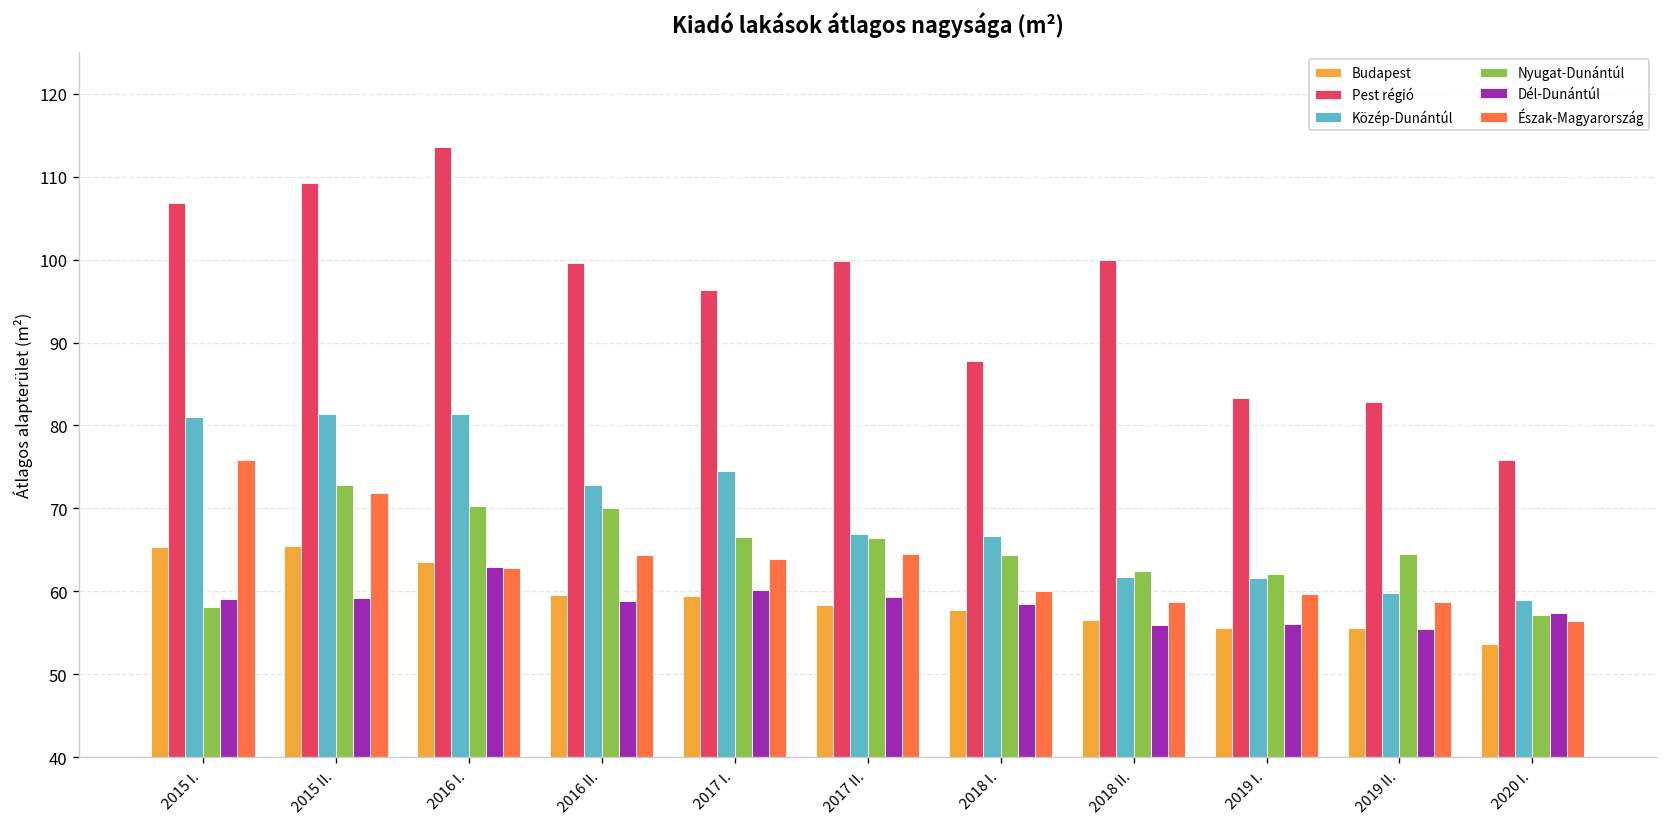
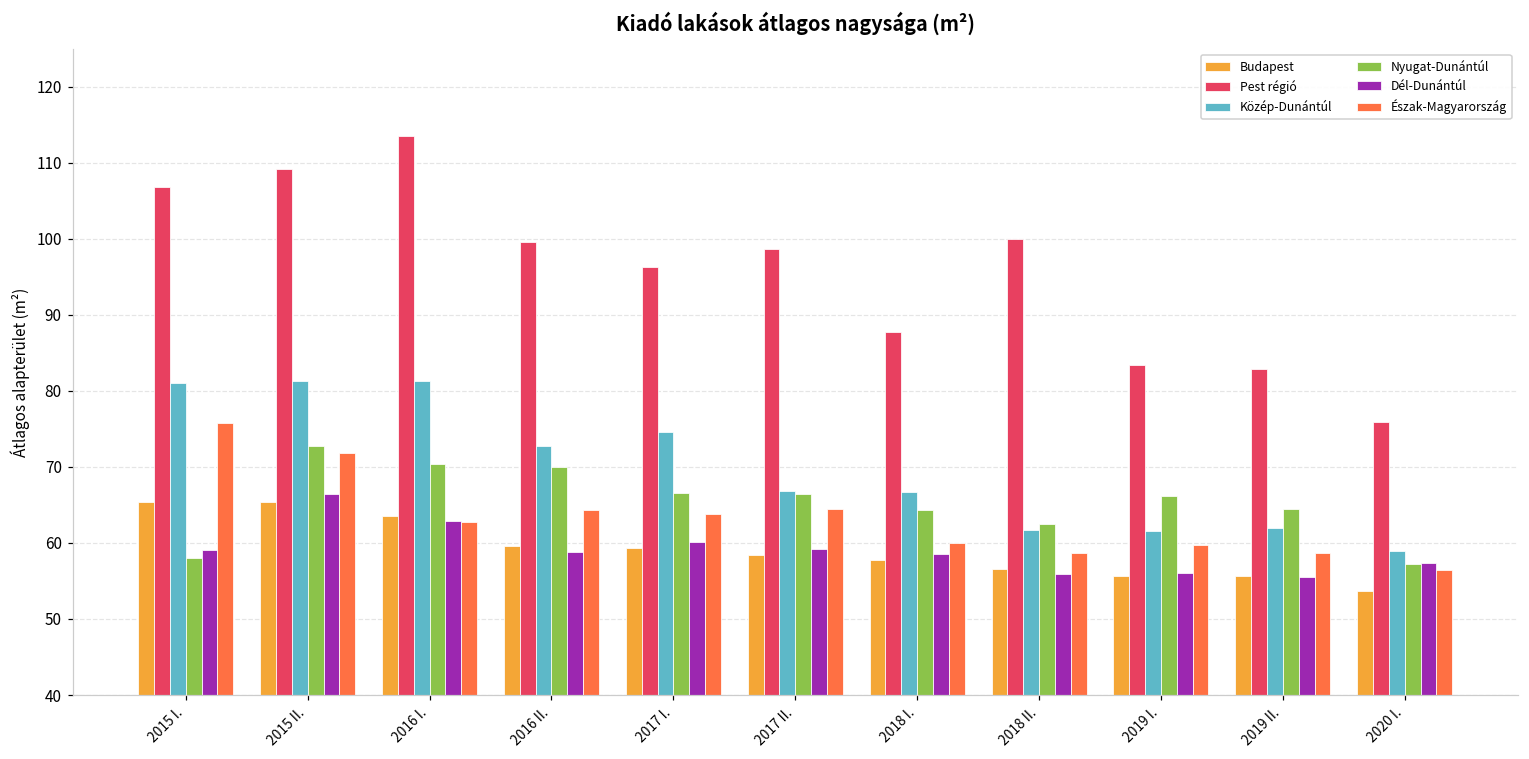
  {
    "Pest régió": {
      "2015 I.": 107,
      "2015 II.": 109,
      "2016 I.": 114,
      "2016 II.": 100,
      "2017 I.": 96,
-     "2017 II.": 100,
+     "2017 II.": 99,
      "2018 I.": 88,
      "2018 II.": 100,
      "2019 I.": 83,
      "2019 II.": 83,
      "2020 I.": 76
    },
    "Közép-Dunántúl": {
      "2015 I.": 81,
      "2015 II.": 81,
      "2016 I.": 81,
      "2016 II.": 73,
      "2017 I.": 75,
      "2017 II.": 67,
      "2018 I.": 67,
      "2018 II.": 62,
      "2019 I.": 62,
-     "2019 II.": 60,
+     "2019 II.": 62,
      "2020 I.": 59
    },
    "Nyugat-Dunántúl": {
      "2015 I.": 58,
      "2015 II.": 73,
      "2016 I.": 70,
      "2016 II.": 70,
      "2017 I.": 67,
      "2017 II.": 66,
      "2018 I.": 64,
      "2018 II.": 62,
-     "2019 I.": 62,
+     "2019 I.": 66,
      "2019 II.": 64,
      "2020 I.": 57
    },
    "Dél-Dunántúl": {
      "2015 I.": 59,
-     "2015 II.": 59,
+     "2015 II.": 66,
      "2016 I.": 63,
      "2016 II.": 59,
      "2017 I.": 60,
      "2017 II.": 59,
      "2018 I.": 59,
      "2018 II.": 56,
      "2019 I.": 56,
      "2019 II.": 55,
      "2020 I.": 57
    }
  }
